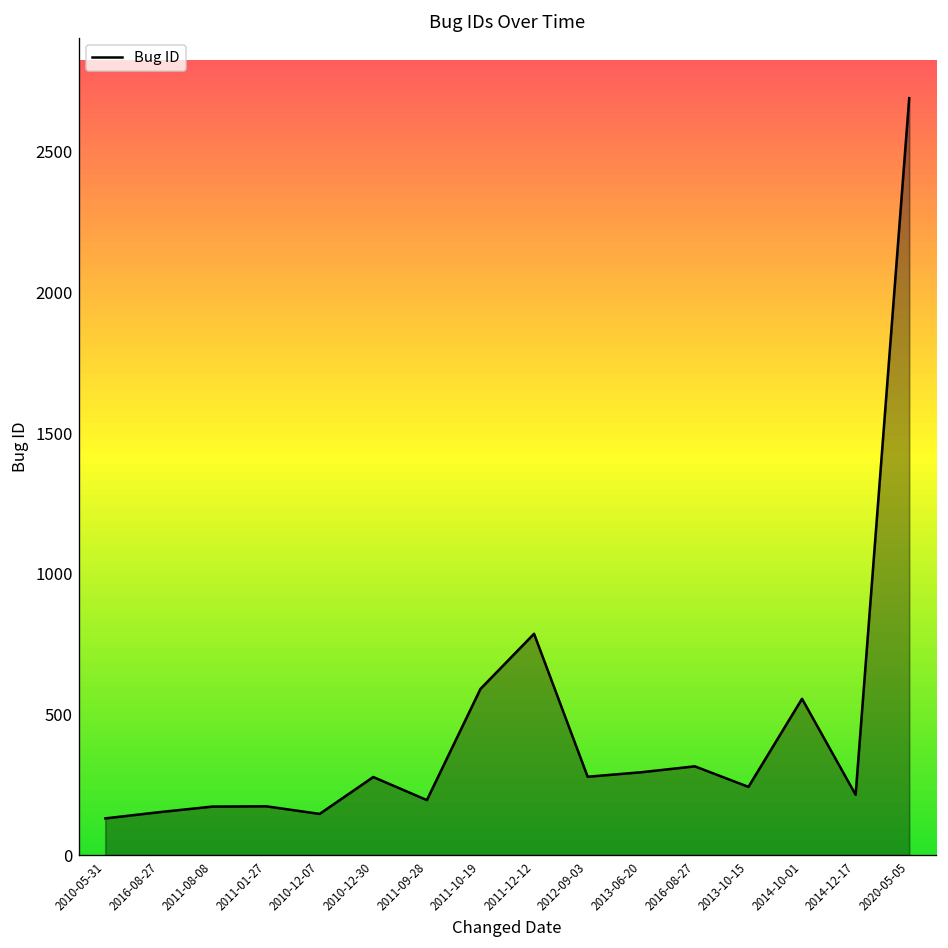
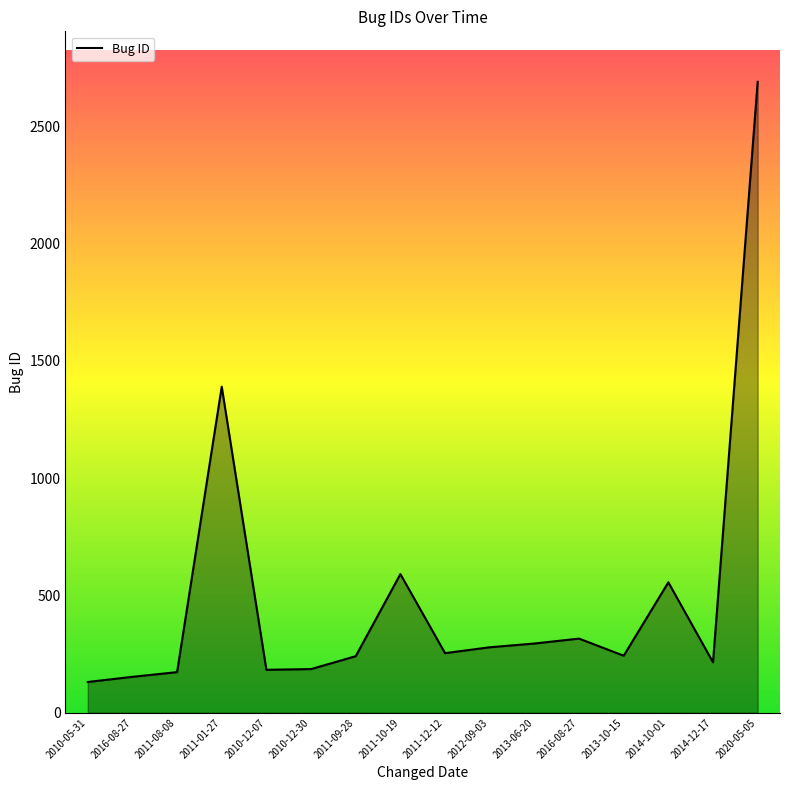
  {
    "2010-05-31": 130,
    "2011-08-08": 170,
-   "2011-01-27": 170,
-   "2010-12-07": 150,
-   "2010-12-30": 280,
-   "2011-09-28": 200,
+   "2011-01-27": 1390,
+   "2010-12-07": 180,
+   "2010-12-30": 190,
+   "2011-09-28": 240,
    "2011-10-19": 590,
-   "2011-12-12": 790,
+   "2011-12-12": 250,
    "2012-09-03": 280,
    "2013-06-20": 300,
    "2013-10-15": 240,
    "2014-10-01": 560,
    "2014-12-17": 220,
    "2020-05-05": 2690
  }
